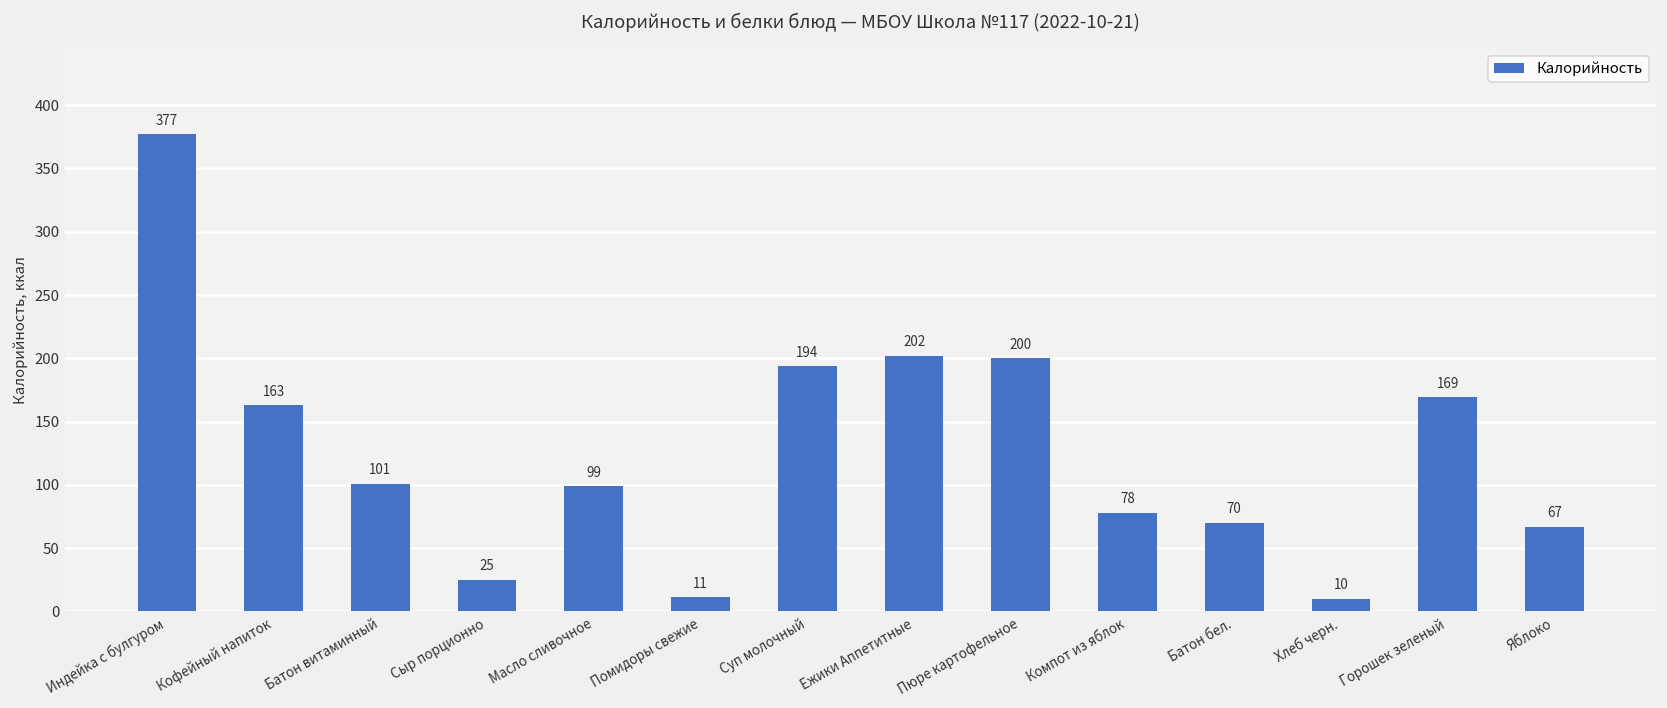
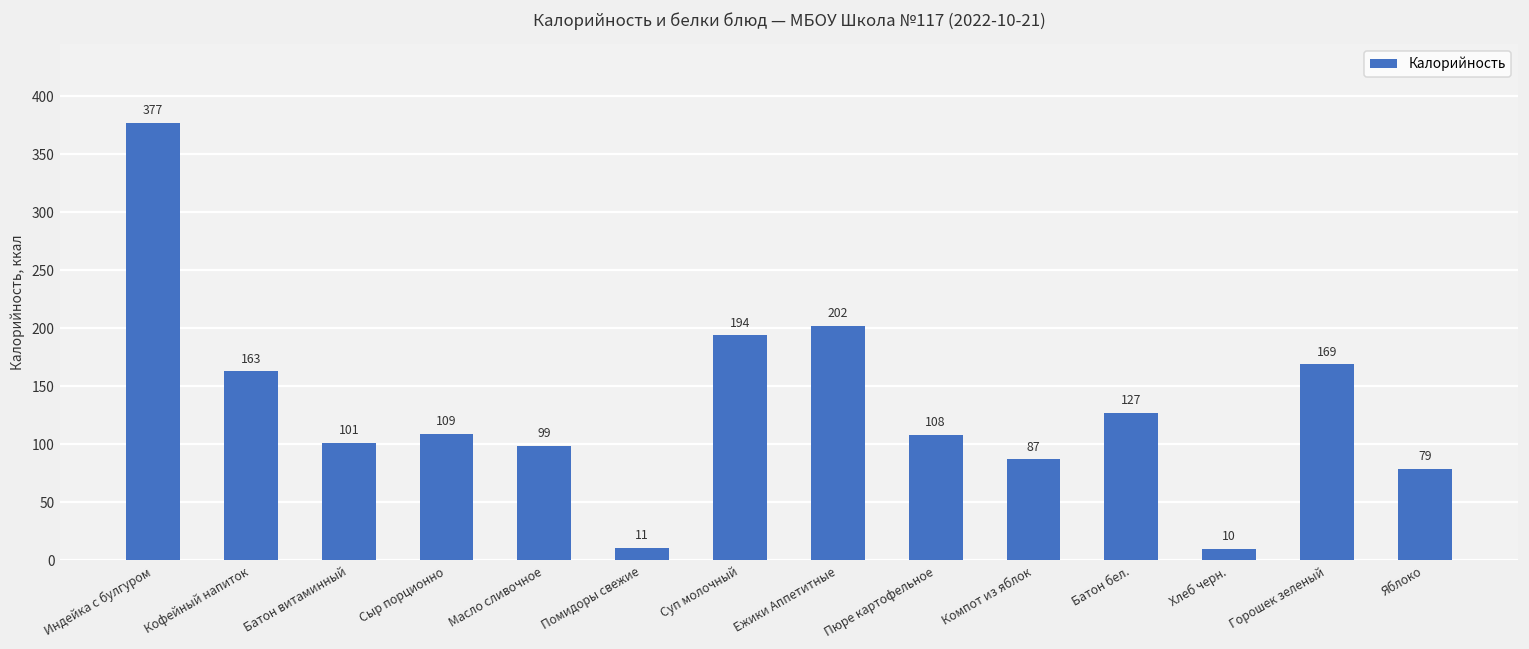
  {
    "Индейка с булгуром": 377,
    "Кофейный напиток": 163,
    "Батон витаминный": 101,
-   "Сыр порционно": 25,
+   "Сыр порционно": 109,
    "Масло сливочное": 99,
    "Помидоры свежие": 11,
    "Суп молочный": 194,
    "Ежики Аппетитные": 202,
-   "Пюре картофельное": 200,
-   "Компот из яблок": 78,
-   "Батон бел.": 70,
+   "Пюре картофельное": 108,
+   "Компот из яблок": 87,
+   "Батон бел.": 127,
    "Хлеб черн.": 10,
    "Горошек зеленый": 169,
-   "Яблоко": 67
+   "Яблоко": 79
  }
